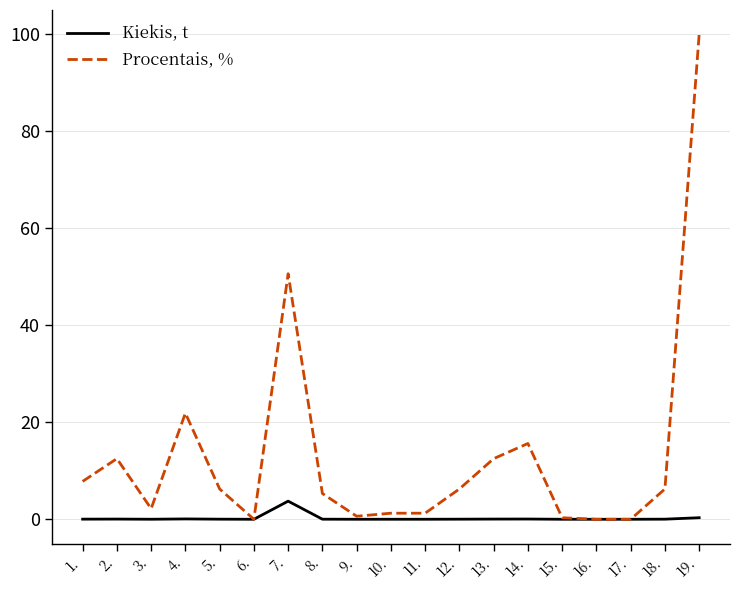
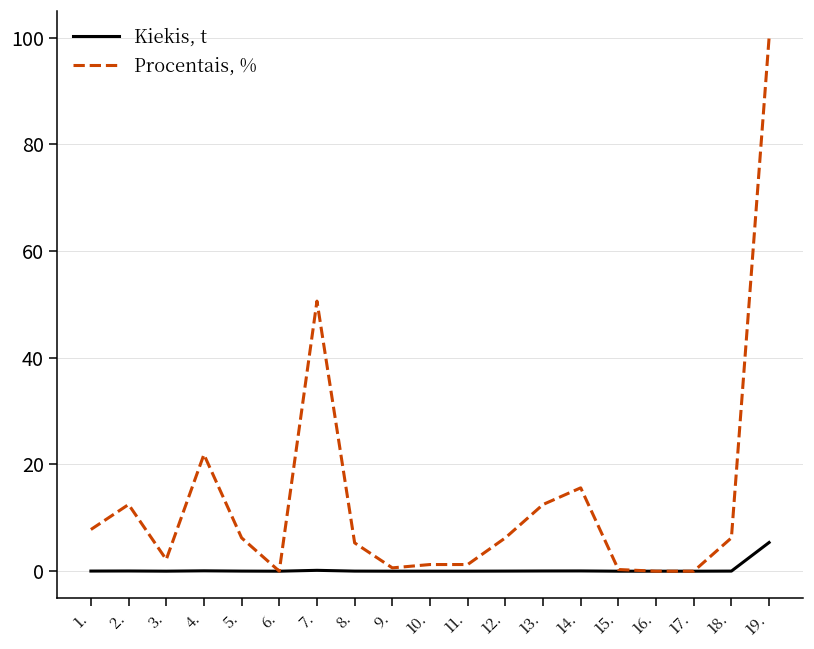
  {
    "Kiekis, t": {
      "1.": 0,
      "2.": 0,
      "3.": 0,
      "4.": 0,
      "5.": 0,
-     "7.": 4,
+     "7.": 0,
      "8.": 0,
      "9.": 0,
      "10.": 0,
      "11.": 0,
      "12.": 0,
      "13.": 0,
      "14.": 0,
      "18.": 0,
-     "19.": 0
+     "19.": 5
    },
    "Procentais, %": {
      "1.": 8,
      "2.": 13,
      "3.": 2,
      "4.": 22,
      "5.": 6,
      "7.": 51,
      "8.": 5,
      "9.": 1,
      "10.": 1,
      "11.": 1,
      "12.": 6,
      "13.": 13,
      "14.": 16,
      "18.": 6,
      "19.": 100
    }
  }
